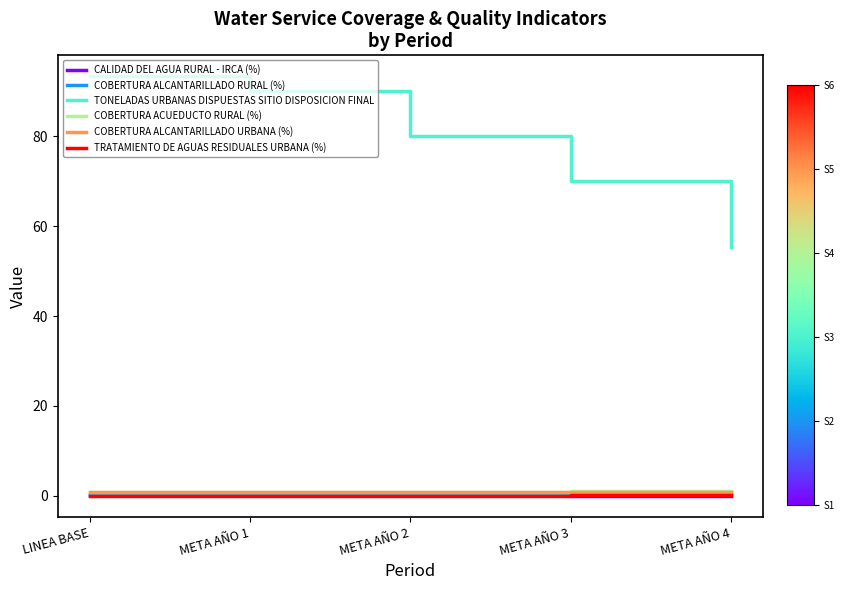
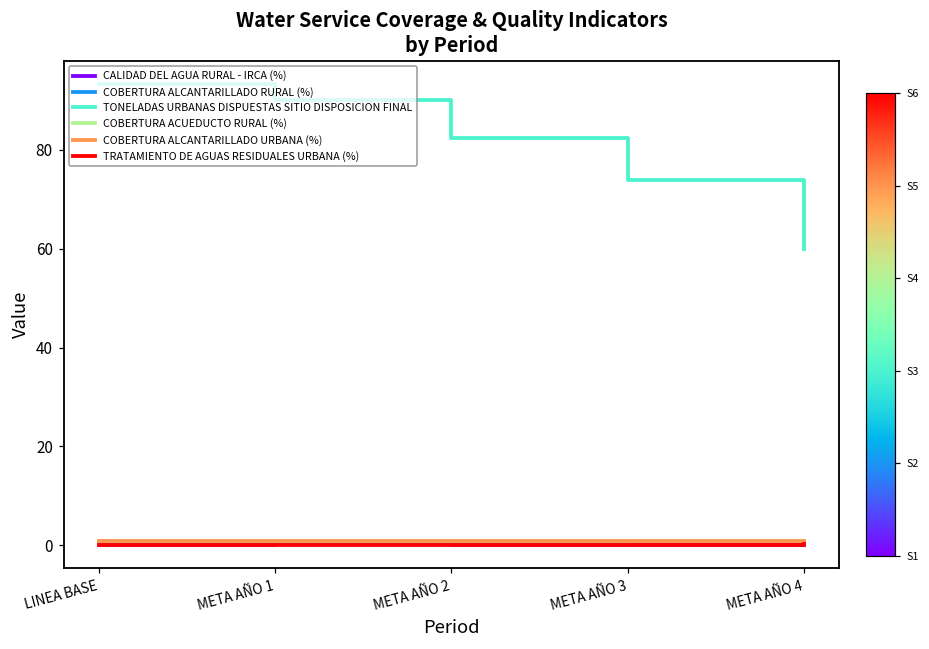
  {
    "TONELADAS URBANAS DISPUESTAS SITIO DISPOSICION FINAL": {
-     "META AÑO 2": 80,
-     "META AÑO 3": 70,
-     "META AÑO 4": 55
+     "META AÑO 2": 82,
+     "META AÑO 3": 74,
+     "META AÑO 4": 60
    },
    "COBERTURA ALCANTARILLADO URBANA (%)": {
      "LINEA BASE": 1
    }
  }
